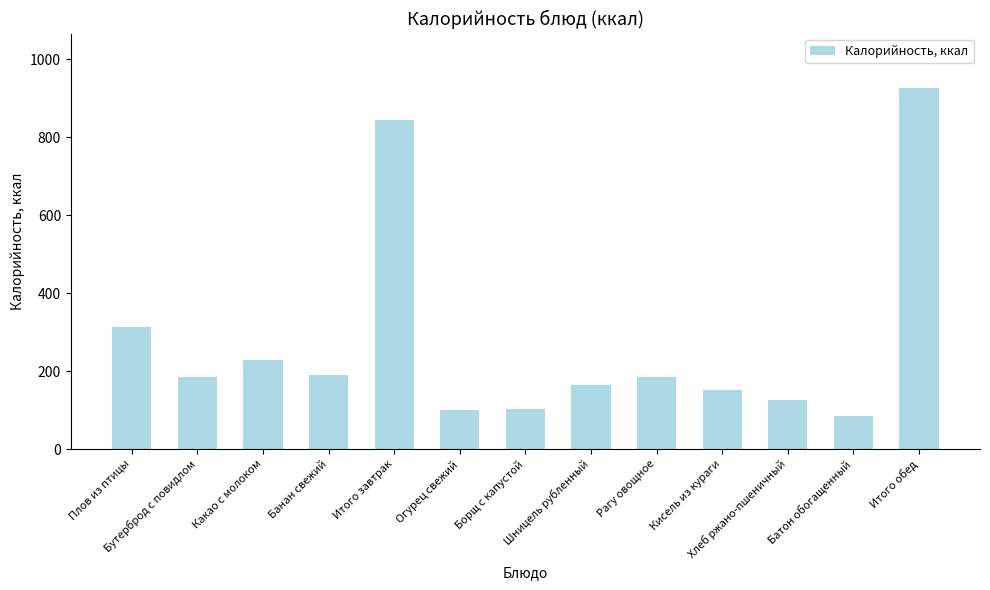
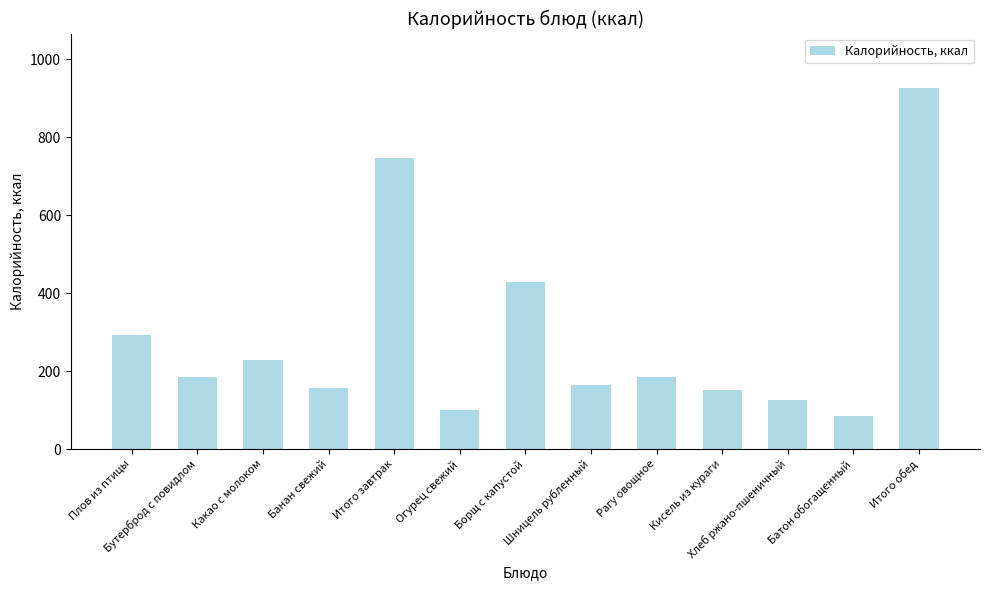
  {
-   "Плов из птицы": 310,
+   "Плов из птицы": 290,
    "Бутерброд с повидлом": 180,
    "Какао с молоком": 230,
-   "Банан свежий": 190,
-   "Итого завтрак": 840,
+   "Банан свежий": 160,
+   "Итого завтрак": 750,
    "Огурец свежий": 100,
-   "Борщ с капустой": 100,
+   "Борщ с капустой": 430,
    "Шницель рубленный": 170,
    "Рагу овощное": 180,
    "Кисель из кураги": 150,
    "Хлеб ржано-пшеничный": 130,
    "Батон обогащенный": 90,
    "Итого обед": 930
  }
